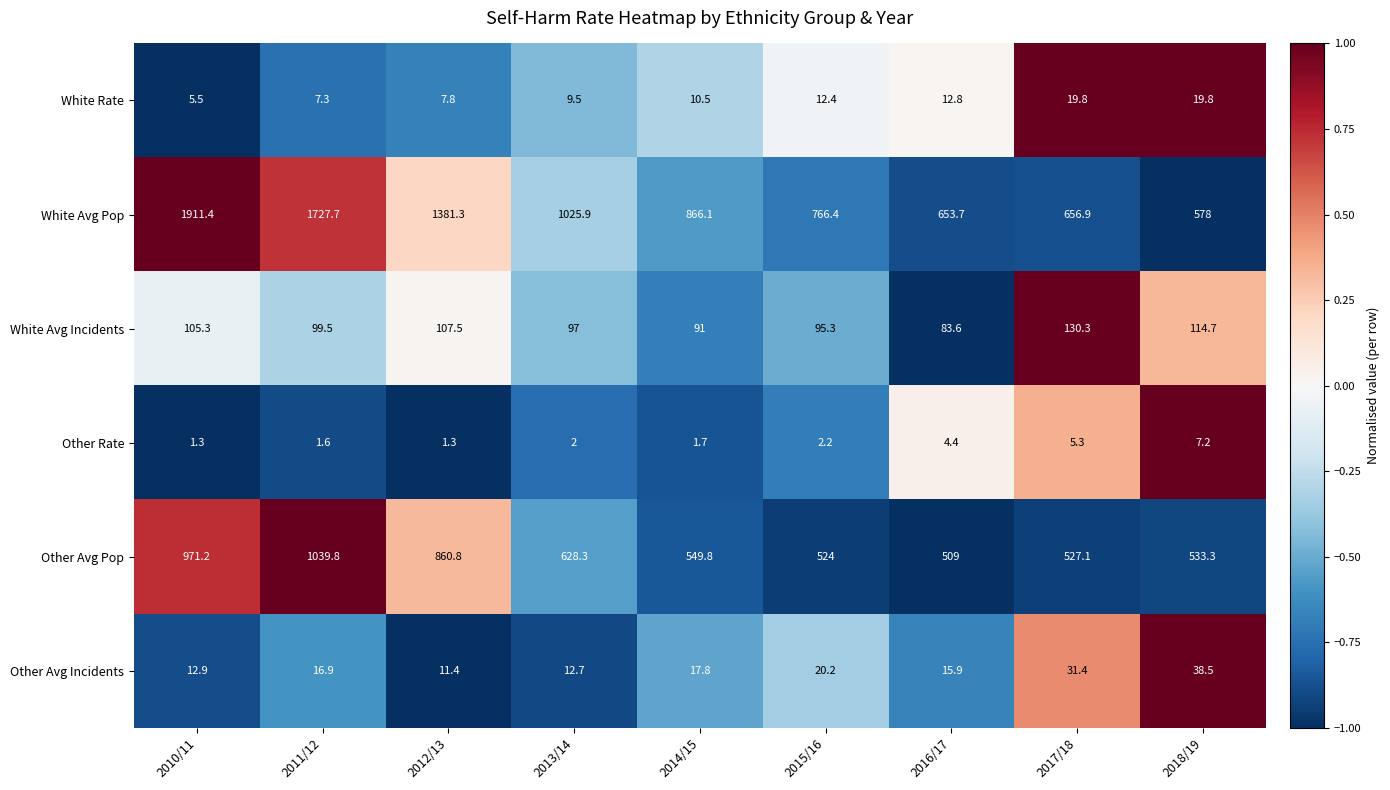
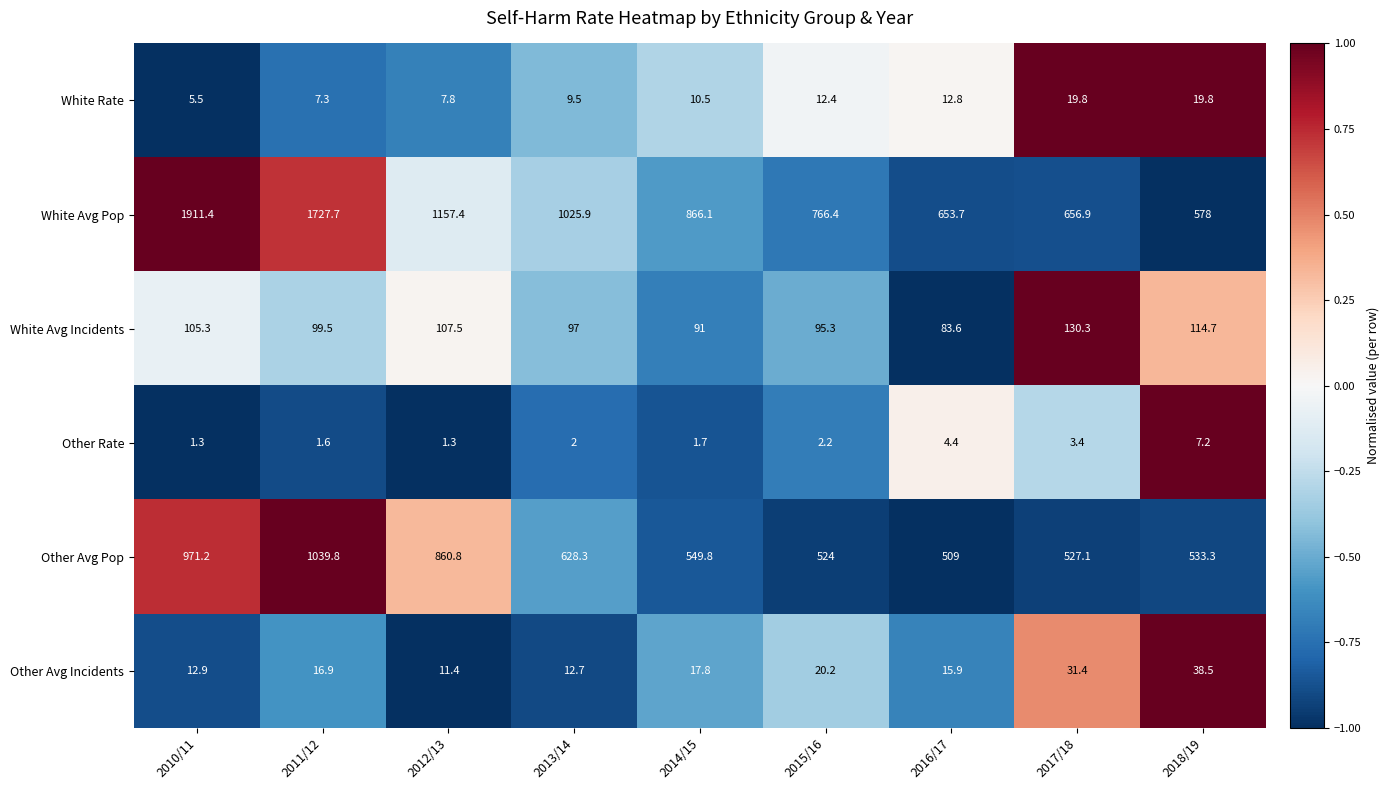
  {
    "White Rate": {
      "2010/11": 5.5,
      "2011/12": 7.3,
      "2012/13": 7.8,
      "2013/14": 9.5,
      "2014/15": 10.5,
      "2015/16": 12.4,
      "2016/17": 12.8,
      "2017/18": 19.8,
      "2018/19": 19.8
    },
    "White Avg Pop": {
      "2010/11": 1911.4,
      "2011/12": 1727.7,
-     "2012/13": 1381.3,
+     "2012/13": 1157.4,
      "2013/14": 1025.9,
      "2014/15": 866.1,
      "2015/16": 766.4,
      "2016/17": 653.7,
      "2017/18": 656.9,
      "2018/19": 578
    },
    "White Avg Incidents": {
      "2010/11": 105.3,
      "2011/12": 99.5,
      "2012/13": 107.5,
      "2013/14": 97,
      "2014/15": 91,
      "2015/16": 95.3,
      "2016/17": 83.6,
      "2017/18": 130.3,
      "2018/19": 114.7
    },
    "Other Rate": {
      "2010/11": 1.3,
      "2011/12": 1.6,
      "2012/13": 1.3,
      "2013/14": 2,
      "2014/15": 1.7,
      "2015/16": 2.2,
      "2016/17": 4.4,
-     "2017/18": 5.3,
+     "2017/18": 3.4,
      "2018/19": 7.2
    },
    "Other Avg Pop": {
      "2010/11": 971.2,
      "2011/12": 1039.8,
      "2012/13": 860.8,
      "2013/14": 628.3,
      "2014/15": 549.8,
      "2015/16": 524,
      "2016/17": 509,
      "2017/18": 527.1,
      "2018/19": 533.3
    },
    "Other Avg Incidents": {
      "2010/11": 12.9,
      "2011/12": 16.9,
      "2012/13": 11.4,
      "2013/14": 12.7,
      "2014/15": 17.8,
      "2015/16": 20.2,
      "2016/17": 15.9,
      "2017/18": 31.4,
      "2018/19": 38.5
    }
  }
